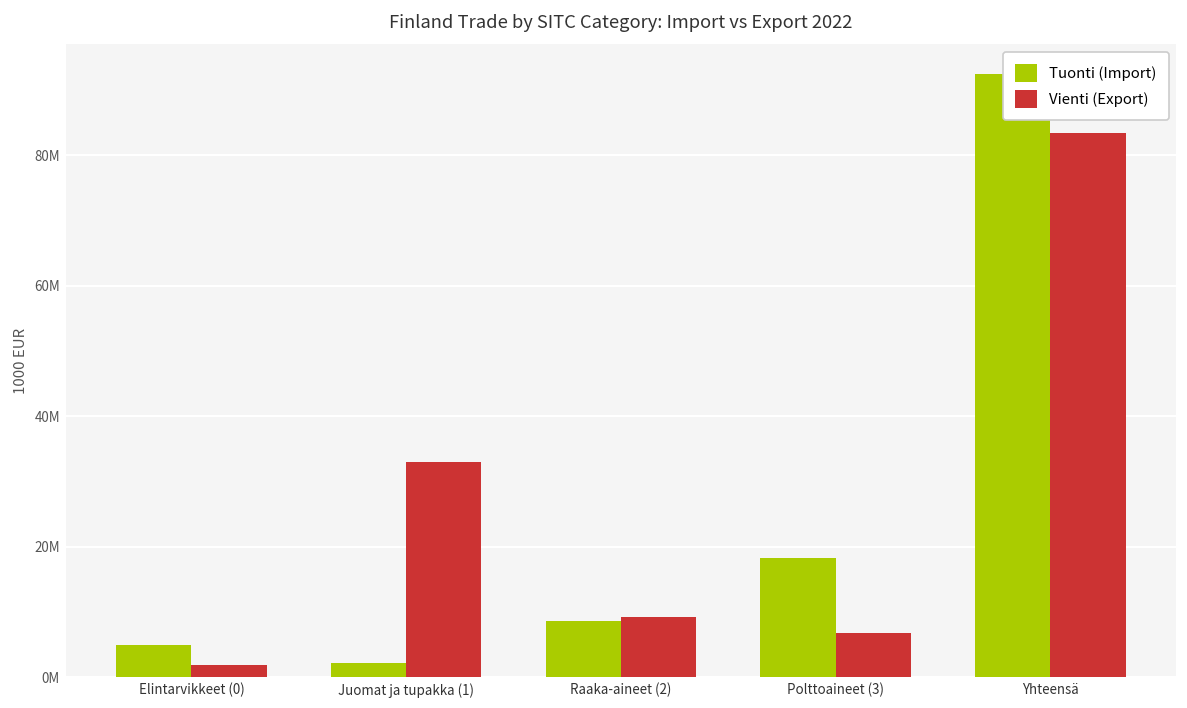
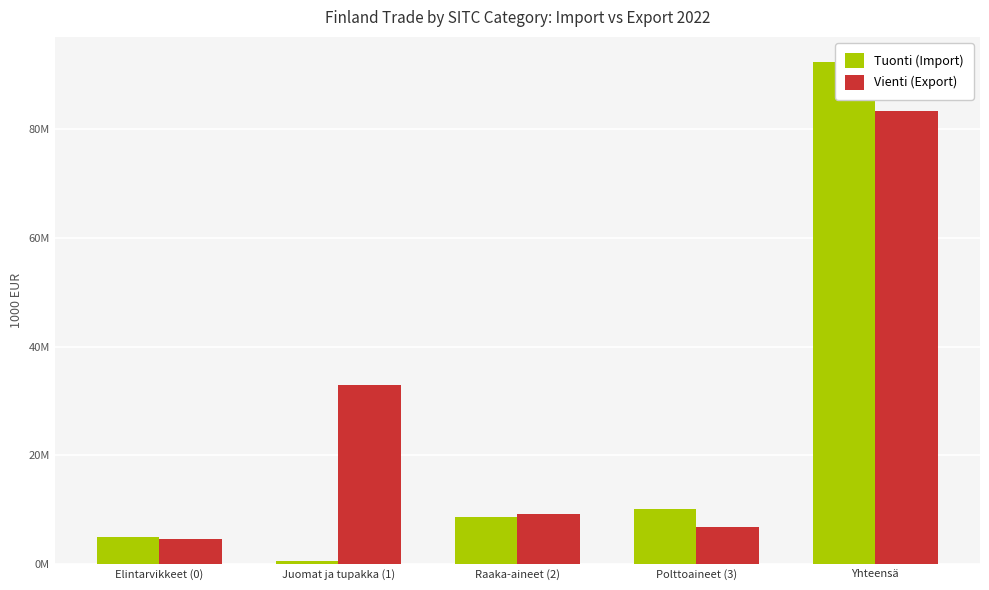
  {
    "Tuonti (Import)": {
      "Elintarvikkeet (0)": 5000000,
-     "Juomat ja tupakka (1)": 2000000,
+     "Juomat ja tupakka (1)": 1000000,
      "Raaka-aineet (2)": 9000000,
-     "Polttoaineet (3)": 18000000
+     "Polttoaineet (3)": 10000000
    },
    "Vienti (Export)": {
-     "Elintarvikkeet (0)": 2000000,
+     "Elintarvikkeet (0)": 5000000,
      "Juomat ja tupakka (1)": 33000000,
      "Raaka-aineet (2)": 9000000,
      "Polttoaineet (3)": 7000000,
      "Yhteensä": 83000000
    }
  }
